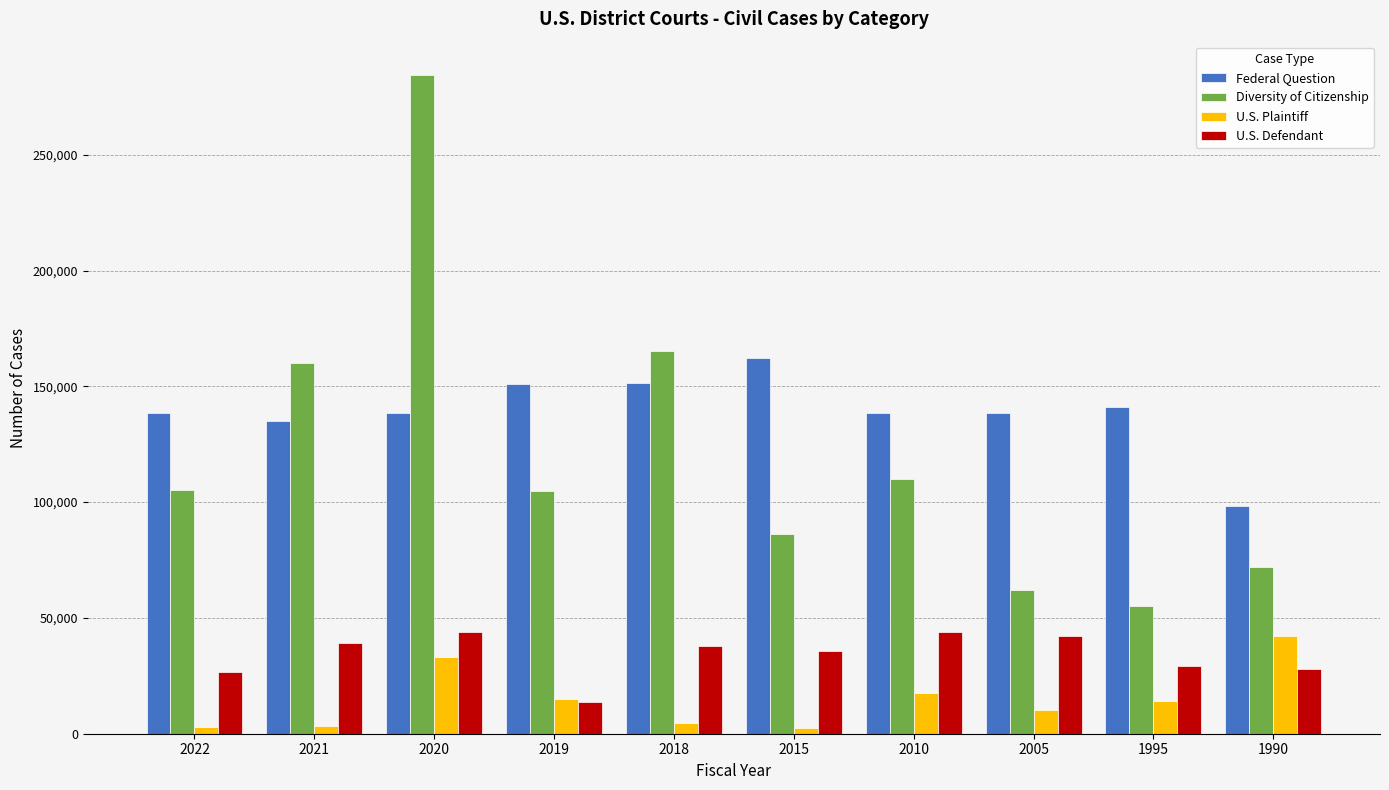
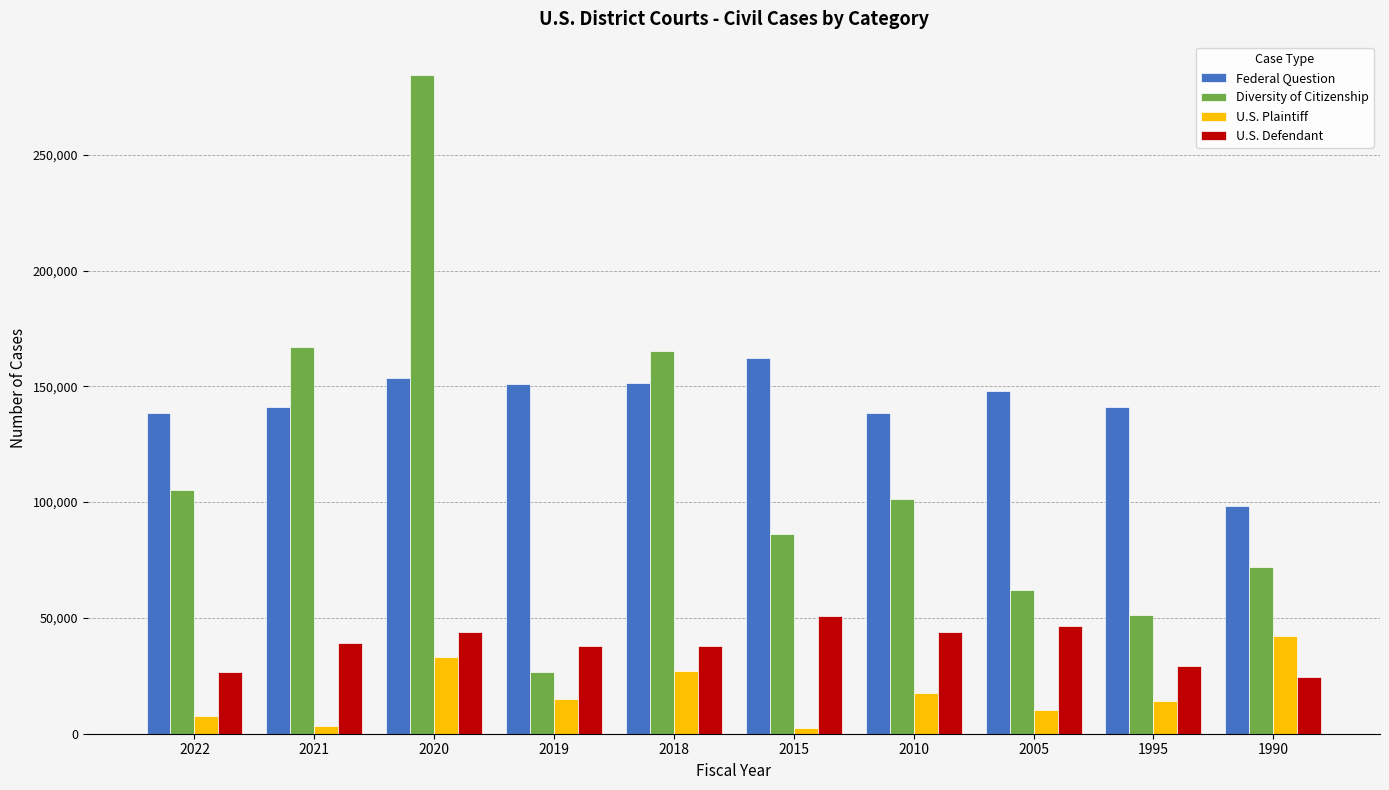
  {
    "Federal Question": {
      "2022": "139,000",
-     "2021": "135,000",
-     "2020": "138,000",
+     "2021": "141,000",
+     "2020": "153,000",
      "2019": "151,000",
      "2018": "152,000",
      "2015": "162,000",
      "2010": "139,000",
-     "2005": "139,000",
+     "2005": "148,000",
      "1995": "141,000",
      "1990": "98,000"
    },
    "Diversity of Citizenship": {
      "2022": "105,000",
-     "2021": "160,000",
+     "2021": "167,000",
      "2020": "285,000",
-     "2019": "105,000",
+     "2019": "27,000",
      "2018": "165,000",
      "2015": "86,000",
-     "2010": "110,000",
+     "2010": "101,000",
      "2005": "62,000",
-     "1995": "55,000",
+     "1995": "51,000",
      "1990": "72,000"
    },
    "U.S. Plaintiff": {
-     "2022": "3,000",
+     "2022": "8,000",
      "2021": "3,000",
      "2020": "33,000",
      "2019": "15,000",
-     "2018": "5,000",
+     "2018": "27,000",
      "2015": "2,000",
      "2010": "18,000",
      "2005": "10,000",
      "1995": "14,000",
      "1990": "42,000"
    },
    "U.S. Defendant": {
      "2022": "27,000",
      "2021": "39,000",
      "2020": "44,000",
-     "2019": "14,000",
+     "2019": "38,000",
      "2018": "38,000",
-     "2015": "36,000",
+     "2015": "51,000",
      "2010": "44,000",
-     "2005": "42,000",
+     "2005": "47,000",
      "1995": "29,000",
-     "1990": "28,000"
+     "1990": "25,000"
    }
  }
